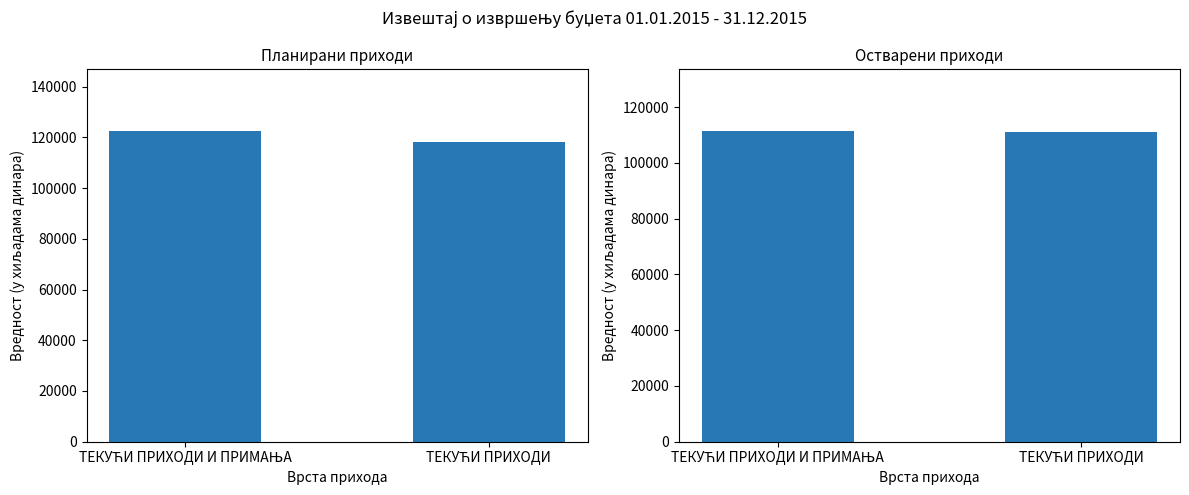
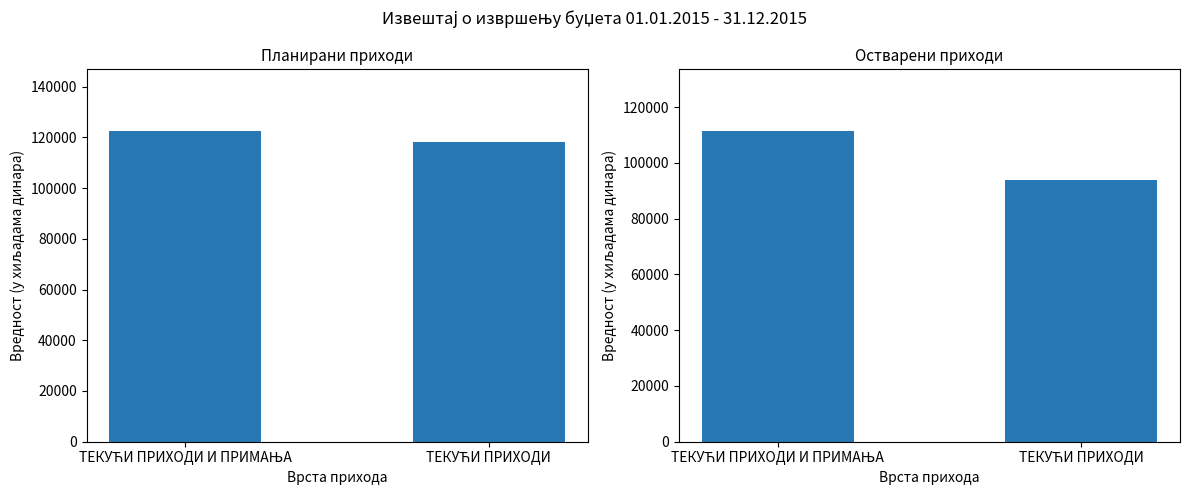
  {
    "Планирани приходи": {
      "ТЕКУЋИ ПРИХОДИ И ПРИМАЊА": 122000,
      "ТЕКУЋИ ПРИХОДИ": 118000
    },
    "Остварени приходи": {
      "ТЕКУЋИ ПРИХОДИ И ПРИМАЊА": 111000,
-     "ТЕКУЋИ ПРИХОДИ": 111000
+     "ТЕКУЋИ ПРИХОДИ": 94000
    }
  }
